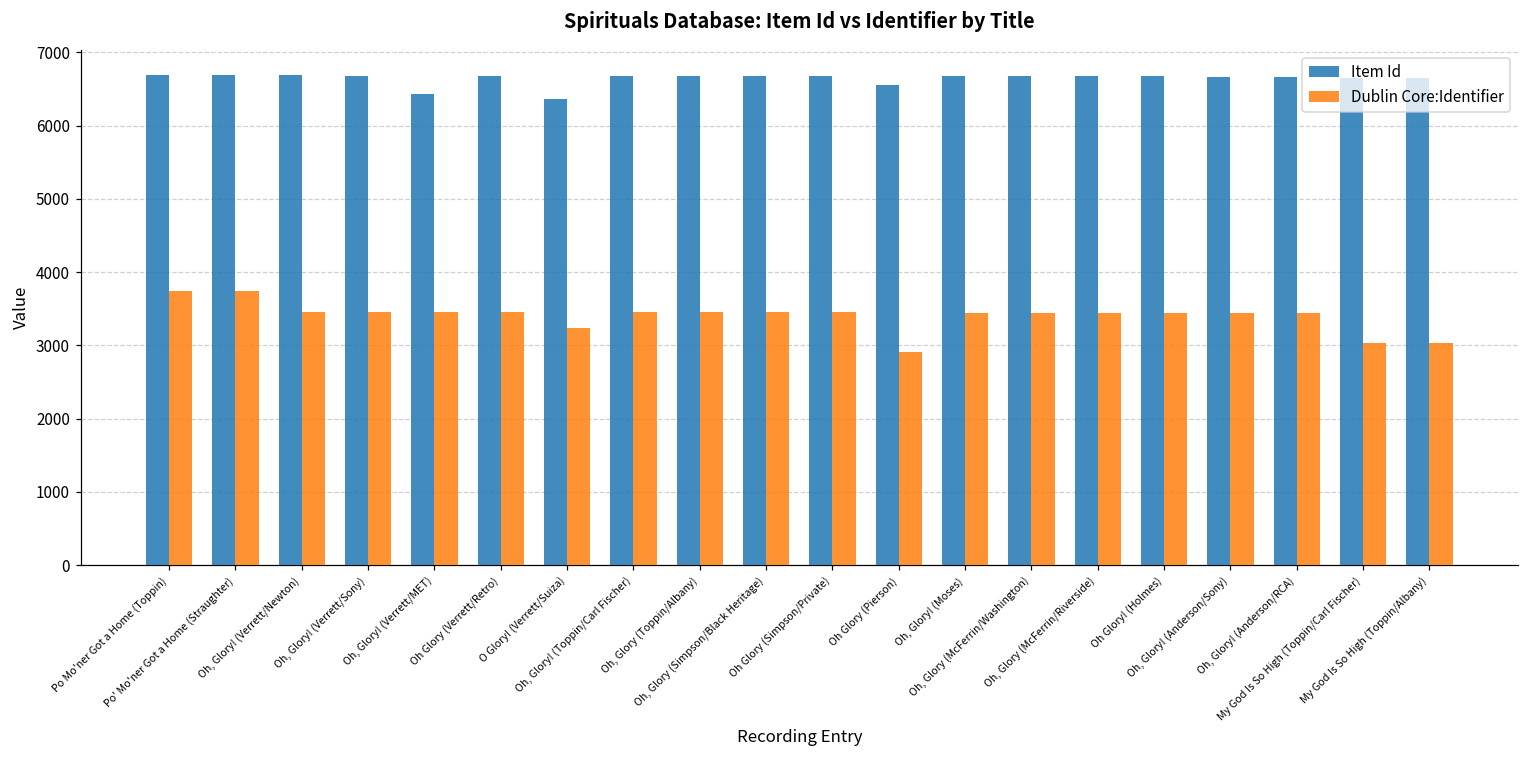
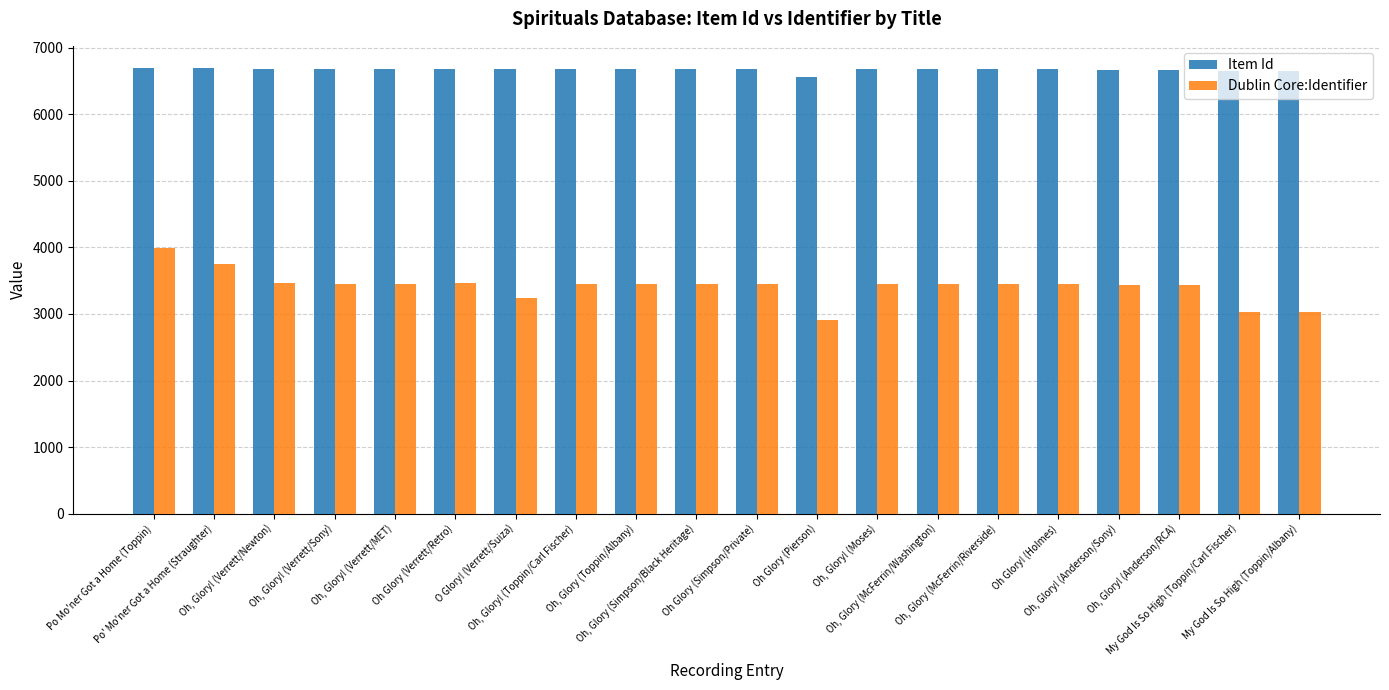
  {
    "Item Id": {
      "Po Mo'ner Got a Home (Toppin)": 6700,
      "Po' Mo'ner Got a Home (Straughter)": 6700,
      "Oh, Glory! (Verrett/Newton)": 6700,
      "Oh, Glory! (Verrett/Sony)": 6700,
-     "Oh, Glory! (Verrett/MET)": 6400,
+     "Oh, Glory! (Verrett/MET)": 6700,
      "Oh Glory (Verrett/Retro)": 6700,
-     "O Glory! (Verrett/Suiza)": 6400,
+     "O Glory! (Verrett/Suiza)": 6700,
      "Oh, Glory! (Toppin/Carl Fischer)": 6700,
      "Oh, Glory (Toppin/Albany)": 6700,
      "Oh, Glory (Simpson/Black Heritage)": 6700,
      "Oh Glory (Simpson/Private)": 6700,
      "Oh Glory (Pierson)": 6600,
      "Oh, Glory! (Moses)": 6700,
      "Oh, Glory (McFerrin/Washington)": 6700,
      "Oh, Glory (McFerrin/Riverside)": 6700,
      "Oh Glory! (Holmes)": 6700,
      "Oh, Glory! (Anderson/Sony)": 6700,
      "Oh, Glory! (Anderson/RCA)": 6700
    },
    "Dublin Core:Identifier": {
-     "Po Mo'ner Got a Home (Toppin)": 3700,
+     "Po Mo'ner Got a Home (Toppin)": 4000,
      "Po' Mo'ner Got a Home (Straughter)": 3700,
      "Oh, Glory! (Verrett/Newton)": 3500,
      "Oh, Glory! (Verrett/Sony)": 3500,
      "Oh, Glory! (Verrett/MET)": 3500,
      "Oh Glory (Verrett/Retro)": 3500,
      "O Glory! (Verrett/Suiza)": 3200,
      "Oh, Glory! (Toppin/Carl Fischer)": 3500,
      "Oh, Glory (Toppin/Albany)": 3500,
      "Oh, Glory (Simpson/Black Heritage)": 3400,
      "Oh Glory (Simpson/Private)": 3500,
      "Oh Glory (Pierson)": 2900,
      "Oh, Glory! (Moses)": 3400,
      "Oh, Glory (McFerrin/Washington)": 3400,
      "Oh, Glory (McFerrin/Riverside)": 3400,
      "Oh Glory! (Holmes)": 3400,
      "Oh, Glory! (Anderson/Sony)": 3400,
      "Oh, Glory! (Anderson/RCA)": 3400,
      "My God Is So High (Toppin/Carl Fischer)": 3000,
      "My God Is So High (Toppin/Albany)": 3000
    }
  }
